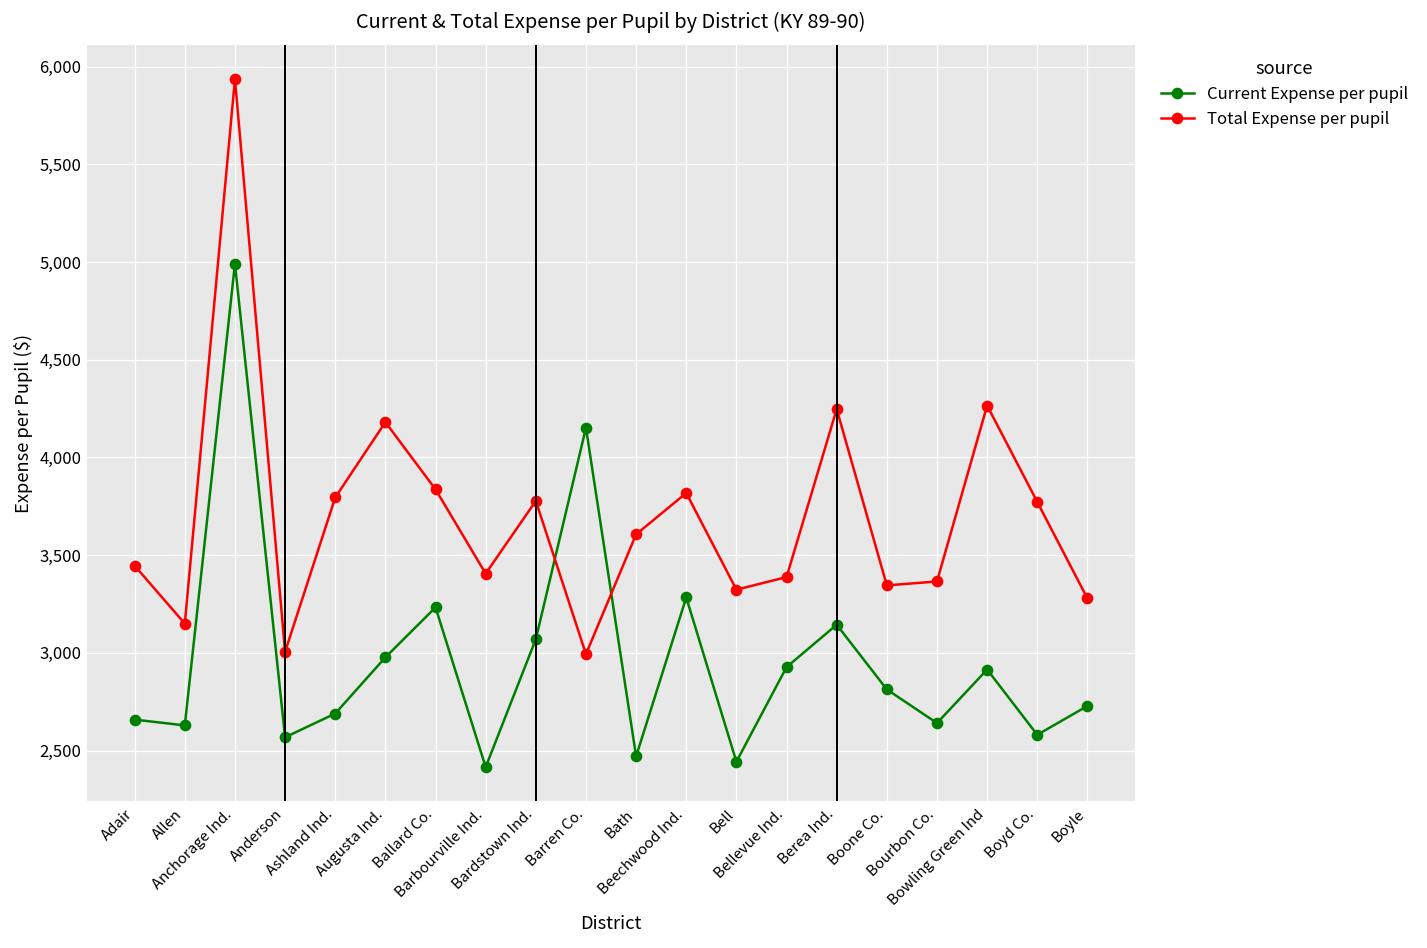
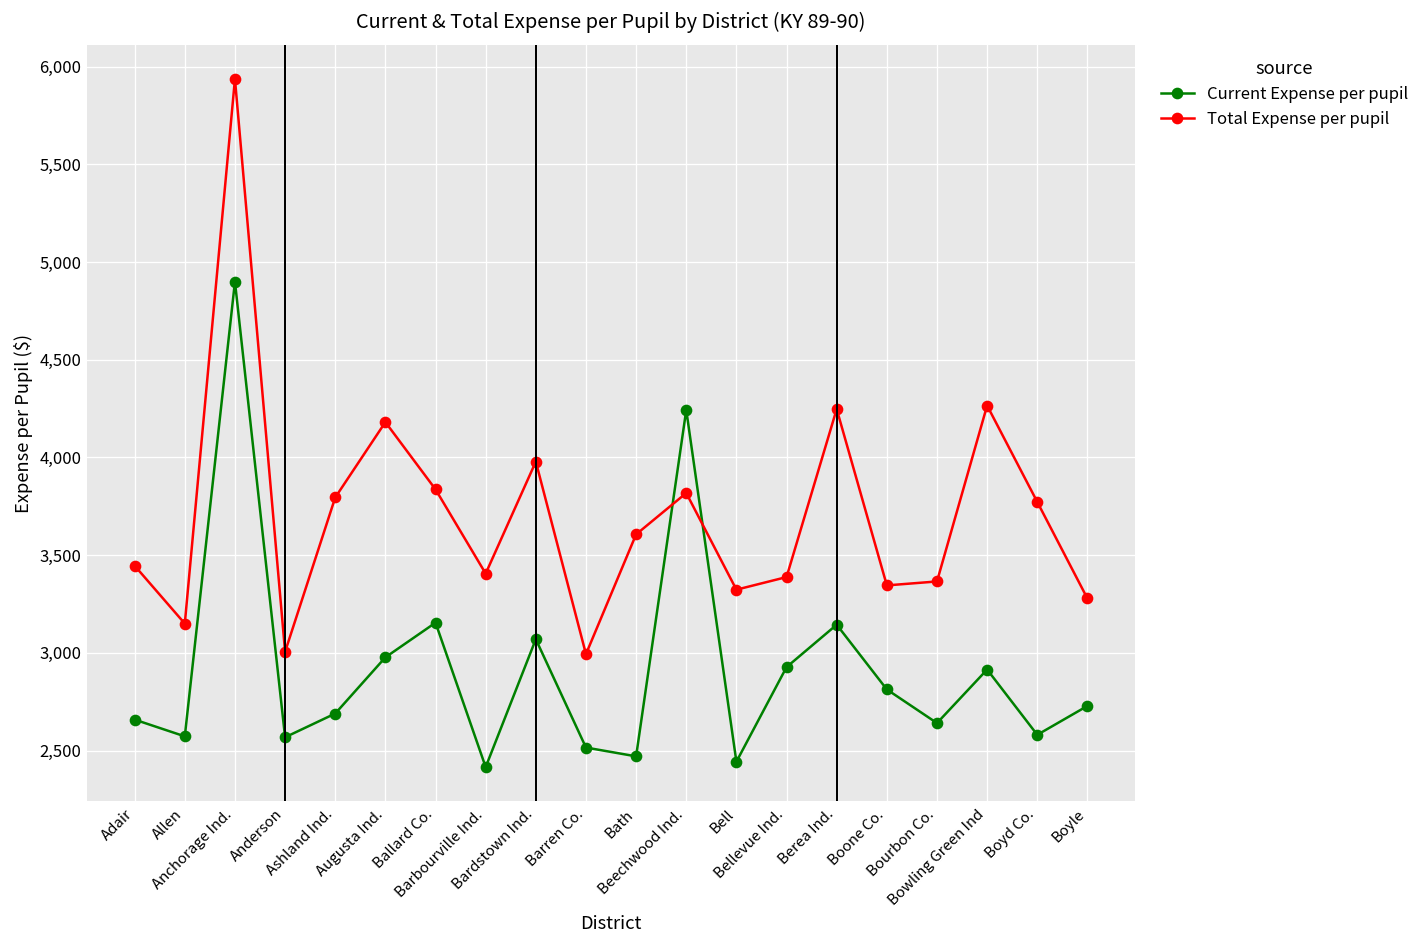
  {
    "Current Expense per pupil": {
      "Adair": "2,660",
-     "Allen": "2,630",
-     "Anchorage Ind.": "4,990",
+     "Allen": "2,570",
+     "Anchorage Ind.": "4,900",
      "Anderson": "2,570",
      "Ashland Ind.": "2,690",
      "Augusta Ind.": "2,980",
-     "Ballard Co.": "3,230",
+     "Ballard Co.": "3,150",
      "Barbourville Ind.": "2,420",
      "Bardstown Ind.": "3,070",
-     "Barren Co.": "4,150",
+     "Barren Co.": "2,520",
      "Bath": "2,470",
-     "Beechwood Ind.": "3,280",
+     "Beechwood Ind.": "4,240",
      "Bell": "2,440",
      "Bellevue Ind.": "2,930",
      "Berea Ind.": "3,140",
      "Boone Co.": "2,810",
      "Bourbon Co.": "2,640",
      "Bowling Green Ind": "2,920",
      "Boyd Co.": "2,580",
      "Boyle": "2,730"
    },
    "Total Expense per pupil": {
      "Adair": "3,450",
      "Allen": "3,150",
      "Anchorage Ind.": "5,940",
      "Anderson": "3,010",
      "Ashland Ind.": "3,800",
      "Augusta Ind.": "4,180",
      "Ballard Co.": "3,840",
      "Barbourville Ind.": "3,410",
-     "Bardstown Ind.": "3,780",
+     "Bardstown Ind.": "3,980",
      "Barren Co.": "2,990",
      "Bath": "3,610",
      "Beechwood Ind.": "3,820",
      "Bell": "3,320",
      "Bellevue Ind.": "3,390",
      "Berea Ind.": "4,250",
      "Boone Co.": "3,350",
      "Bourbon Co.": "3,370",
      "Bowling Green Ind": "4,270",
      "Boyd Co.": "3,770",
      "Boyle": "3,280"
    }
  }
